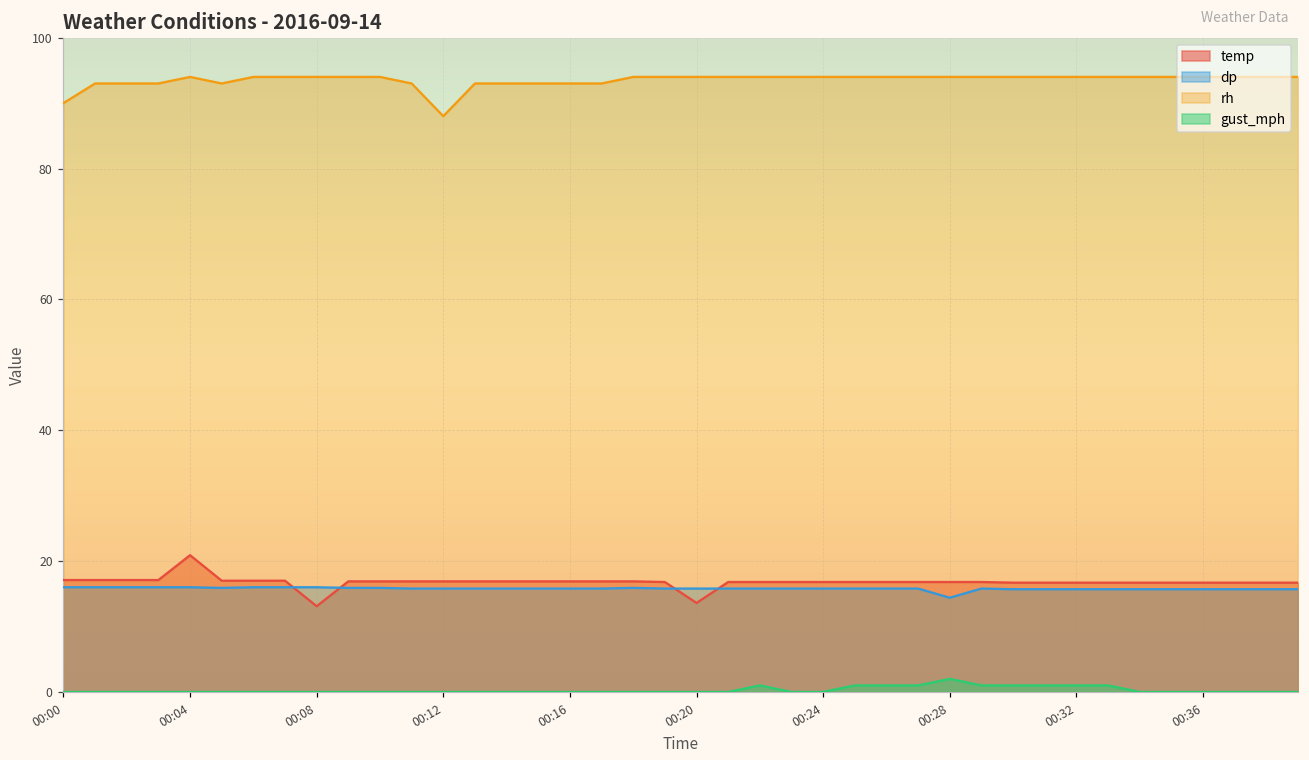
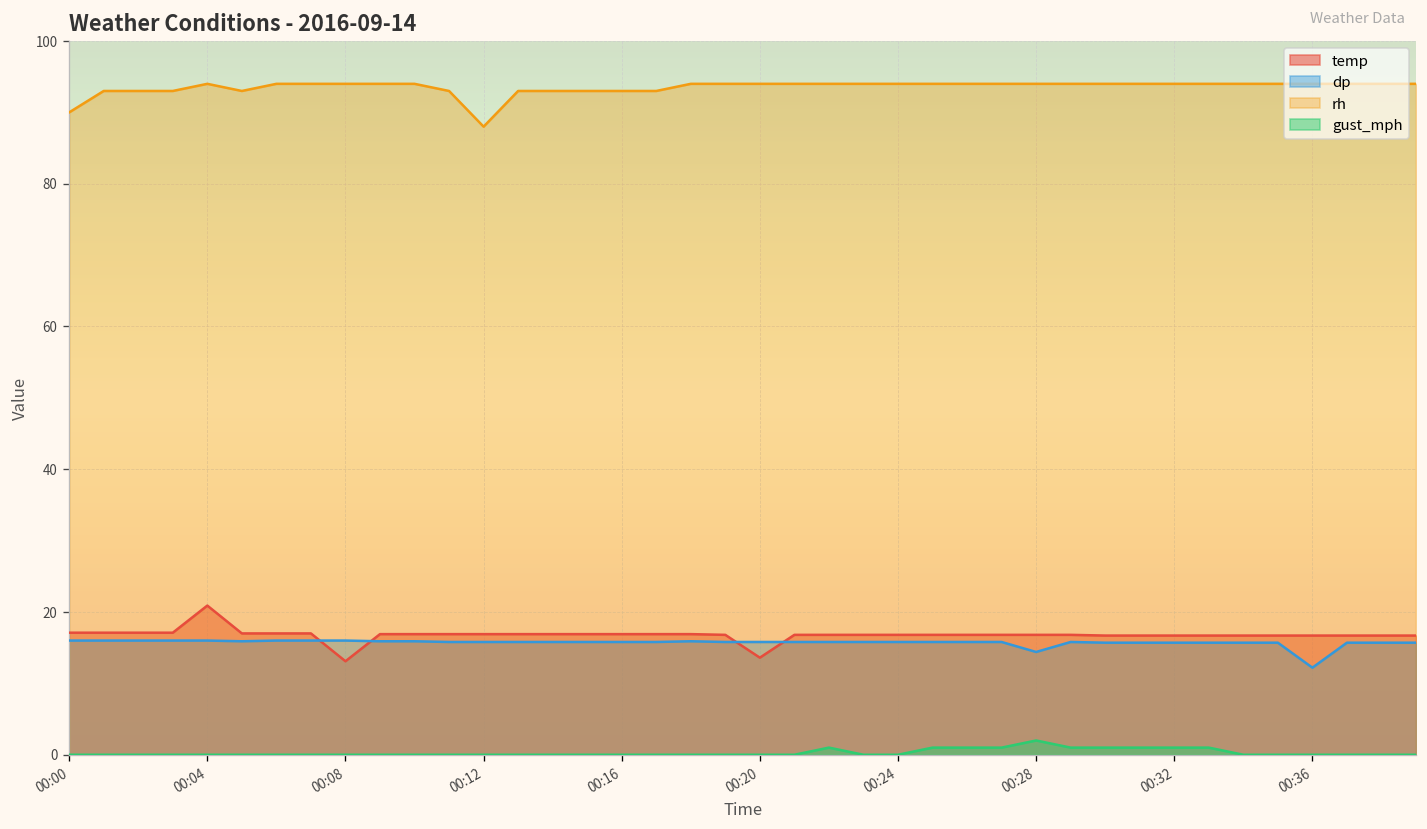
  {
    "temp": {
      "00:00": 17,
      "00:04": 21,
      "00:08": 13,
      "00:12": 17,
      "00:16": 17,
      "00:20": 14,
      "00:24": 17,
      "00:28": 17,
      "00:32": 17,
      "00:36": 17
    },
    "dp": {
      "00:00": 16,
      "00:04": 16,
      "00:08": 16,
      "00:12": 16,
      "00:16": 16,
      "00:20": 16,
      "00:24": 16,
      "00:28": 14,
      "00:32": 16,
-     "00:36": 16
+     "00:36": 12
    },
    "rh": {
      "00:00": 90,
      "00:04": 94,
      "00:08": 94,
      "00:12": 88,
      "00:16": 93,
      "00:20": 94,
      "00:24": 94,
      "00:28": 94,
      "00:32": 94
    },
    "gust_mph": {
      "00:00": 0,
      "00:04": 0,
      "00:08": 0,
      "00:12": 0,
      "00:16": 0,
      "00:20": 0,
      "00:24": 0,
      "00:28": 2,
      "00:32": 1,
      "00:36": 0
    }
  }
